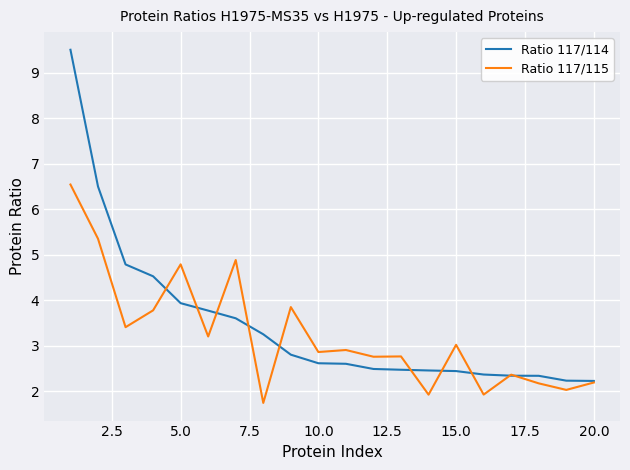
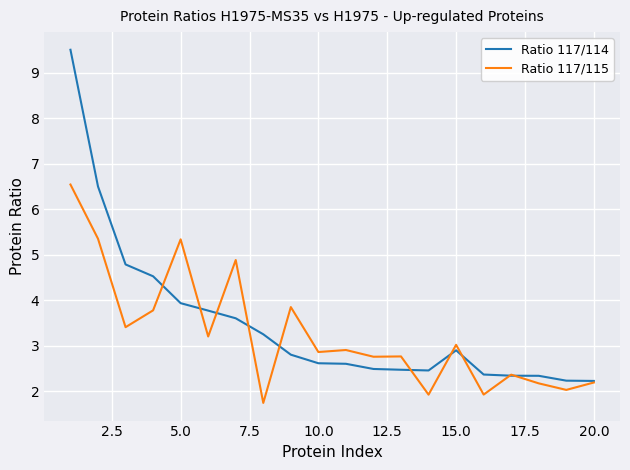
  {
    "Ratio 117/114": {
      "5.0": 3.9,
      "10.0": 2.6,
-     "15.0": 2.4
+     "15.0": 2.9
    },
    "Ratio 117/115": {
-     "5.0": 4.8,
+     "5.0": 5.3,
      "10.0": 2.9,
      "15.0": 3.0
    }
  }
